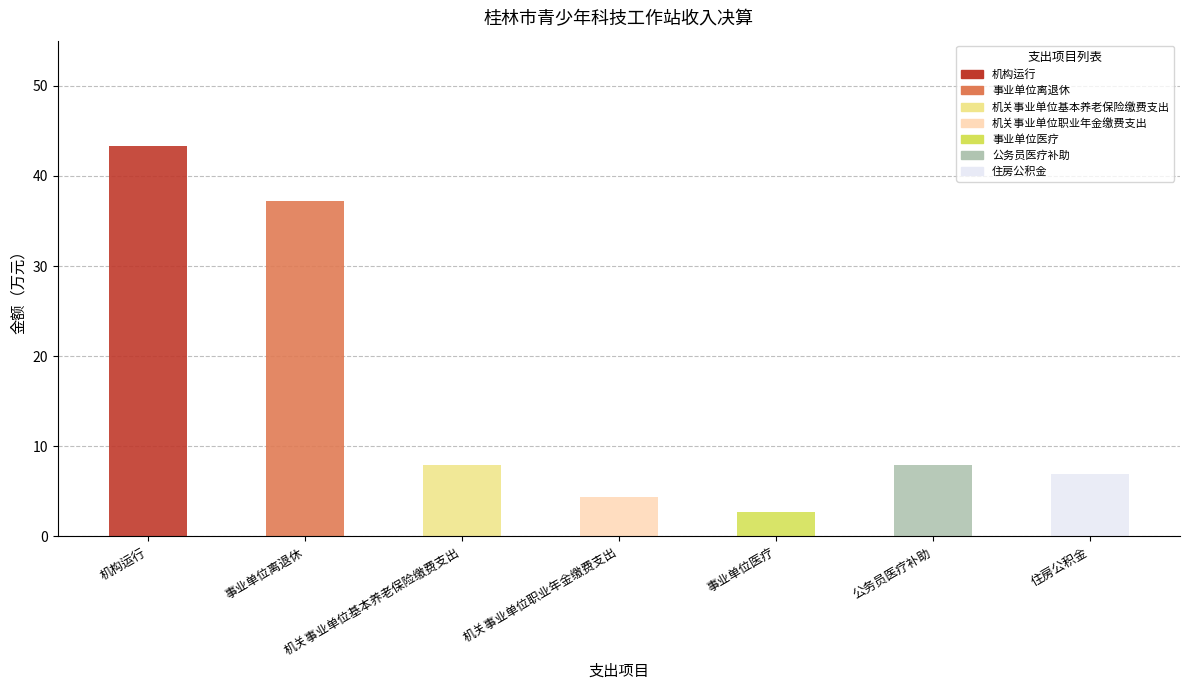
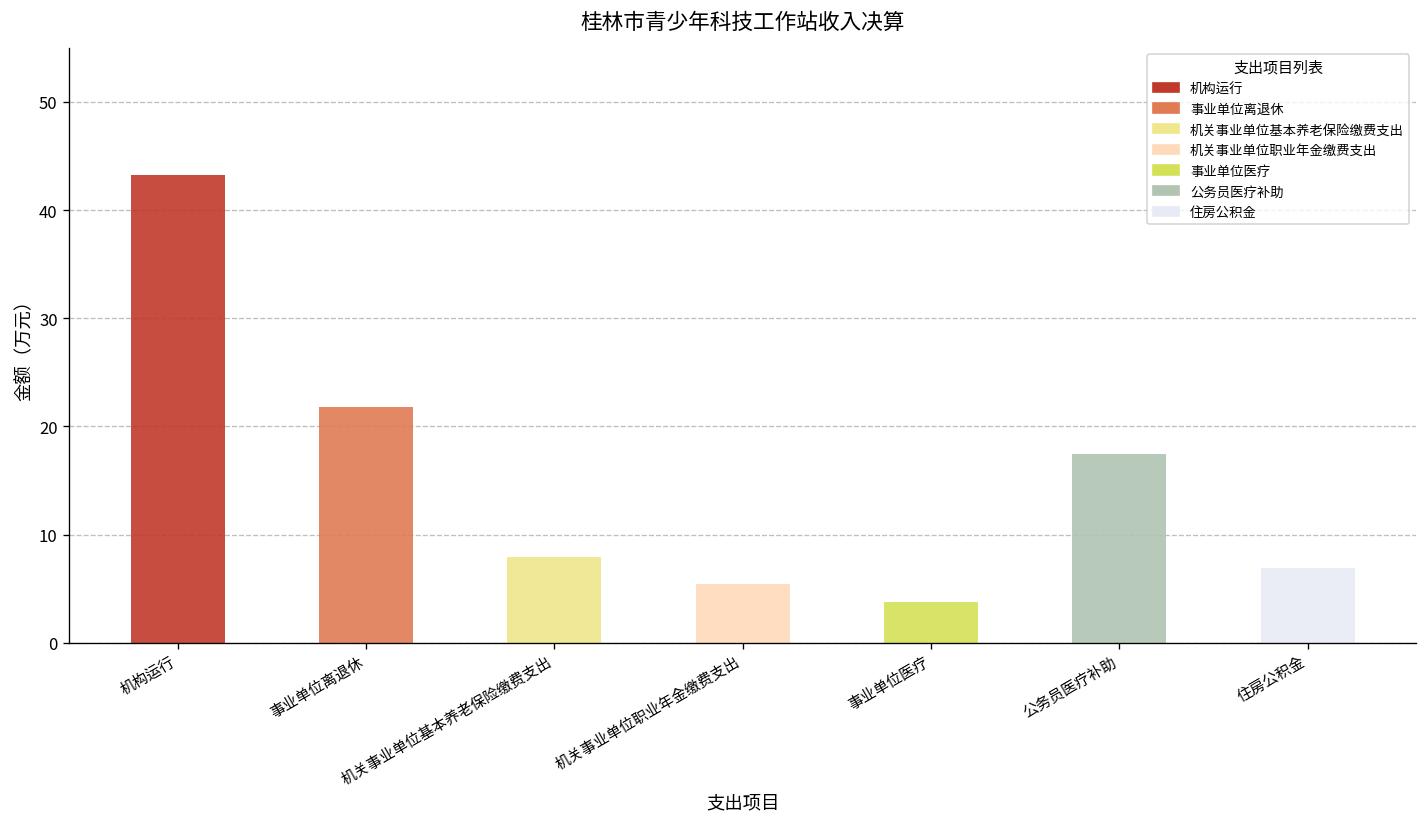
  {
    "机构运行": 43,
-   "事业单位离退休": 37,
+   "事业单位离退休": 22,
    "机关事业单位基本养老保险缴费支出": 8,
-   "机关事业单位职业年金缴费支出": 4,
-   "事业单位医疗": 3,
-   "公务员医疗补助": 8,
+   "机关事业单位职业年金缴费支出": 5,
+   "事业单位医疗": 4,
+   "公务员医疗补助": 17,
    "住房公积金": 7
  }
